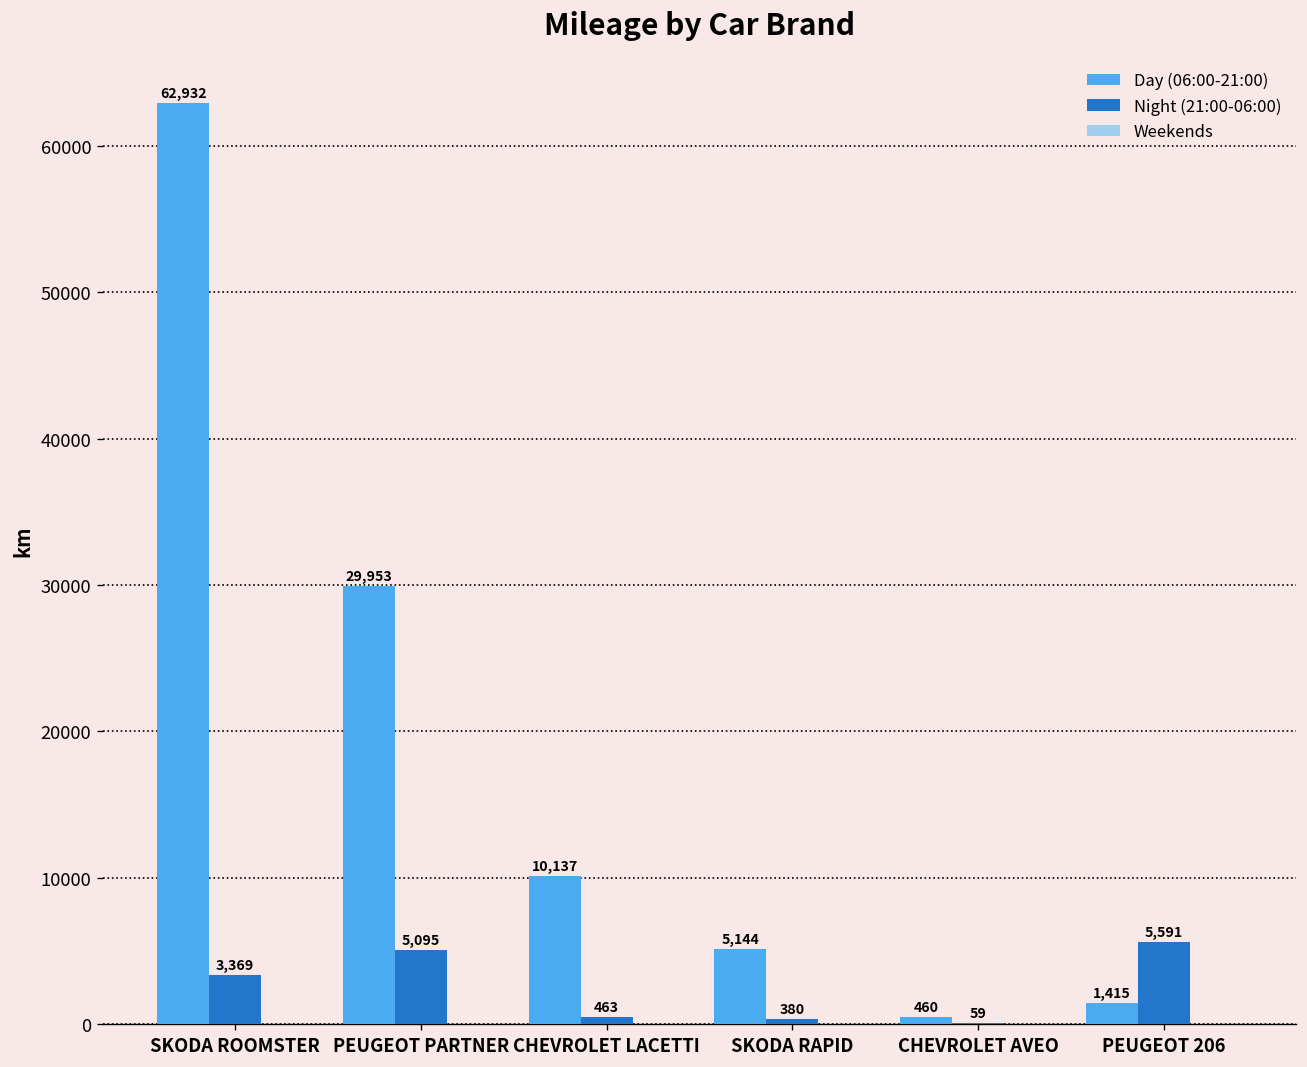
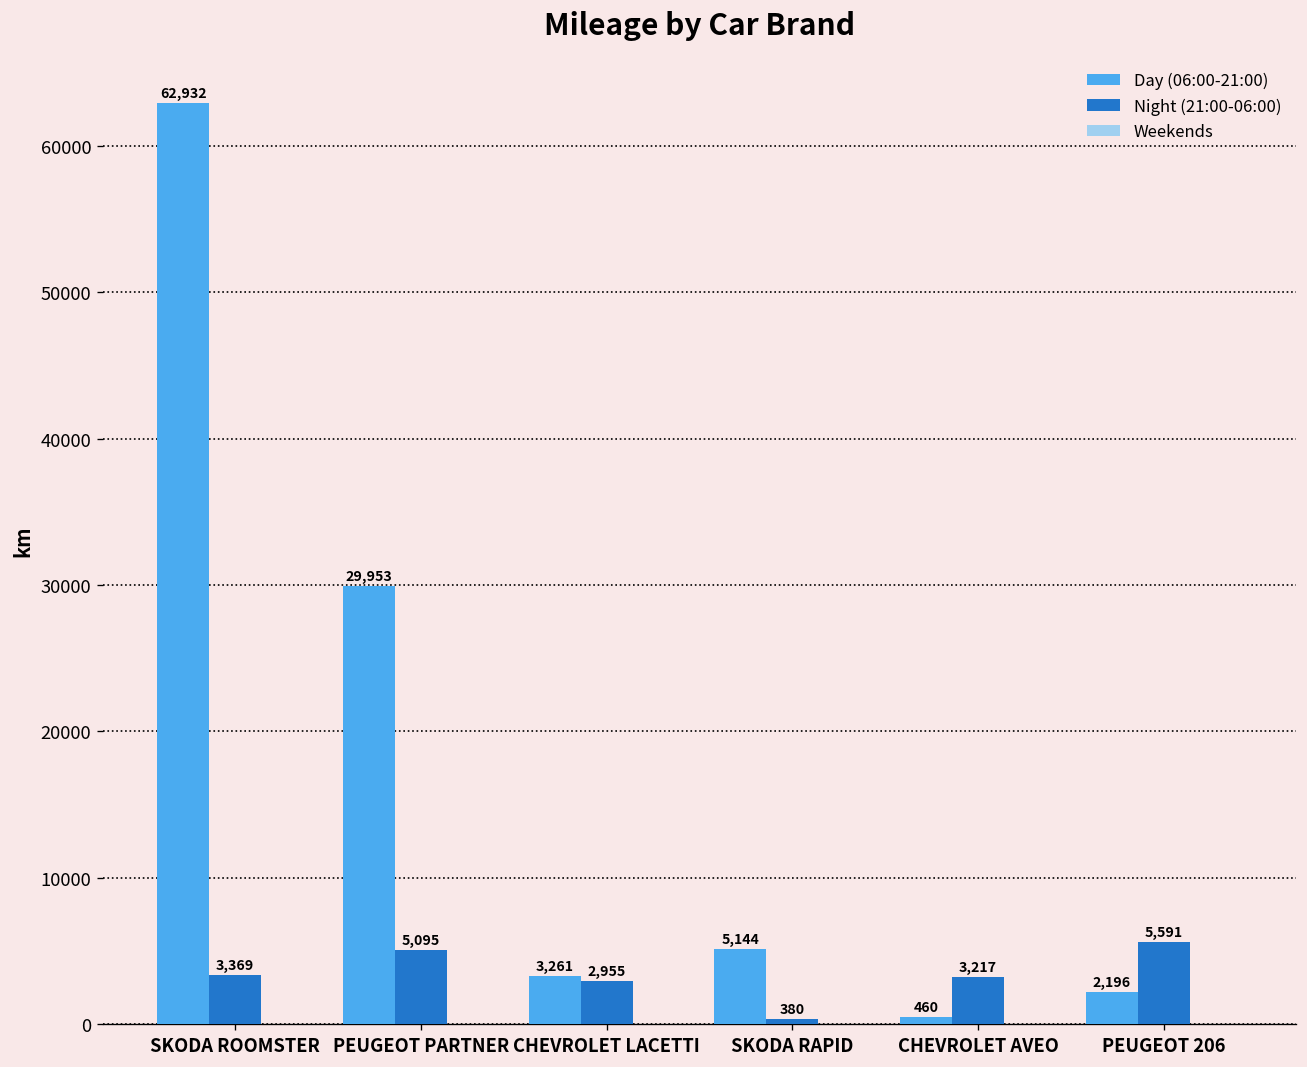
  {
    "Day (06:00-21:00)": {
      "SKODA ROOMSTER": "62,932",
      "PEUGEOT PARTNER": "29,953",
-     "CHEVROLET LACETTI": "10,137",
+     "CHEVROLET LACETTI": "3,261",
      "SKODA RAPID": "5,144",
      "CHEVROLET AVEO": "460",
-     "PEUGEOT 206": "1,415"
+     "PEUGEOT 206": "2,196"
    },
    "Night (21:00-06:00)": {
      "SKODA ROOMSTER": "3,369",
      "PEUGEOT PARTNER": "5,095",
-     "CHEVROLET LACETTI": "463",
+     "CHEVROLET LACETTI": "2,955",
      "SKODA RAPID": "380",
-     "CHEVROLET AVEO": "59",
+     "CHEVROLET AVEO": "3,217",
      "PEUGEOT 206": "5,591"
    },
    "Weekends": {
      "SKODA ROOMSTER": "0",
      "PEUGEOT PARTNER": "0",
      "CHEVROLET LACETTI": "0",
      "SKODA RAPID": "0",
      "CHEVROLET AVEO": "0",
      "PEUGEOT 206": "0"
    }
  }
